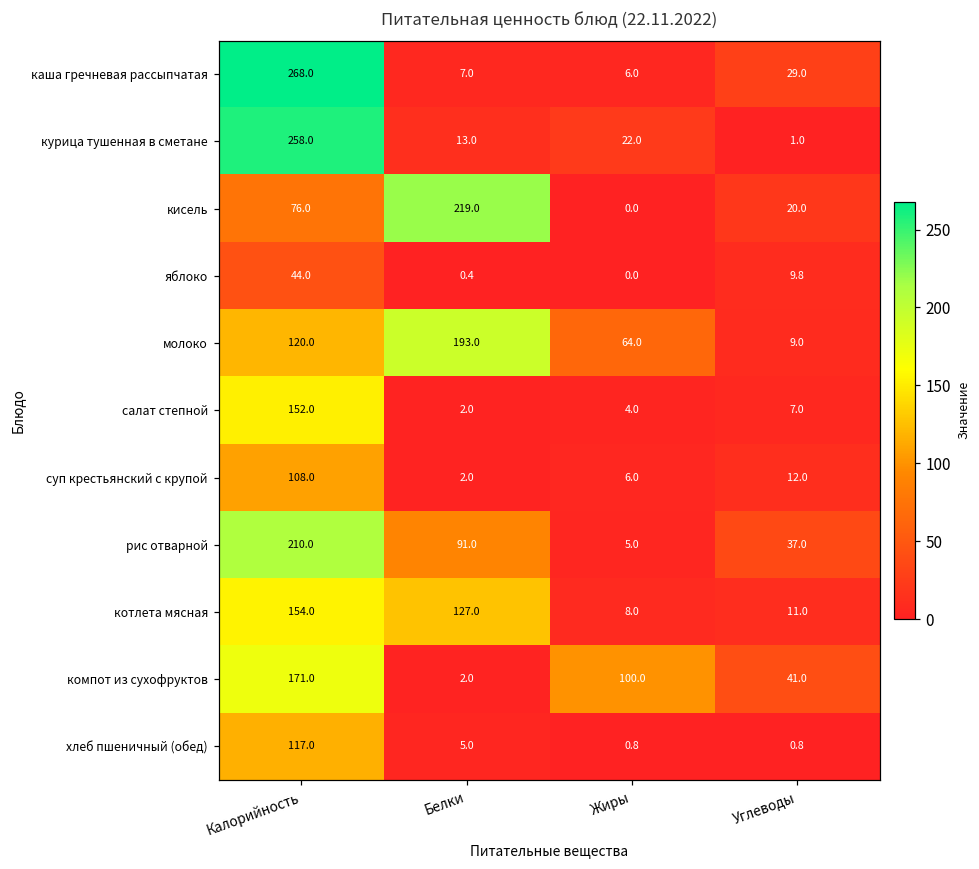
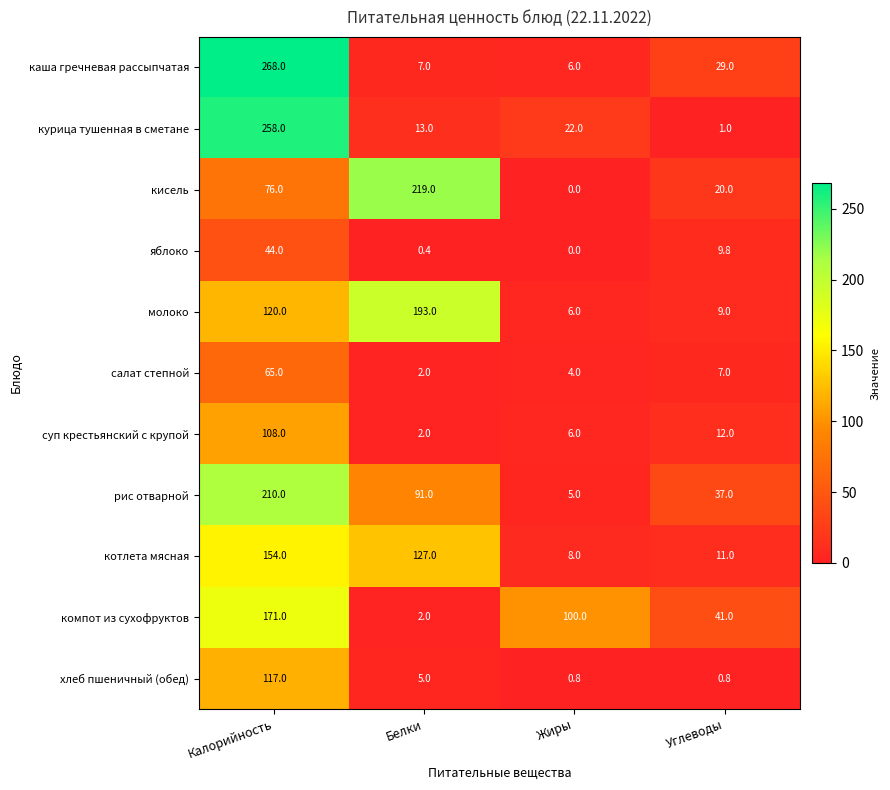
  {
    "каша гречневая рассыпчатая": {
      "Калорийность": 268.0,
      "Белки": 7.0,
      "Жиры": 6.0,
      "Углеводы": 29.0
    },
    "курица тушенная в сметане": {
      "Калорийность": 258.0,
      "Белки": 13.0,
      "Жиры": 22.0,
      "Углеводы": 1.0
    },
    "кисель": {
      "Калорийность": 76.0,
      "Белки": 219.0,
      "Жиры": 0.0,
      "Углеводы": 20.0
    },
    "яблоко": {
      "Калорийность": 44.0,
      "Белки": 0.4,
      "Жиры": 0.0,
      "Углеводы": 9.8
    },
    "молоко": {
      "Калорийность": 120.0,
      "Белки": 193.0,
-     "Жиры": 64.0,
+     "Жиры": 6.0,
      "Углеводы": 9.0
    },
    "салат степной": {
-     "Калорийность": 152.0,
+     "Калорийность": 65.0,
      "Белки": 2.0,
      "Жиры": 4.0,
      "Углеводы": 7.0
    },
    "суп крестьянский с крупой": {
      "Калорийность": 108.0,
      "Белки": 2.0,
      "Жиры": 6.0,
      "Углеводы": 12.0
    },
    "рис отварной": {
      "Калорийность": 210.0,
      "Белки": 91.0,
      "Жиры": 5.0,
      "Углеводы": 37.0
    },
    "котлета мясная": {
      "Калорийность": 154.0,
      "Белки": 127.0,
      "Жиры": 8.0,
      "Углеводы": 11.0
    },
    "компот из сухофруктов": {
      "Калорийность": 171.0,
      "Белки": 2.0,
      "Жиры": 100.0,
      "Углеводы": 41.0
    },
    "хлеб пшеничный (обед)": {
      "Калорийность": 117.0,
      "Белки": 5.0,
      "Жиры": 0.8,
      "Углеводы": 0.8
    }
  }
